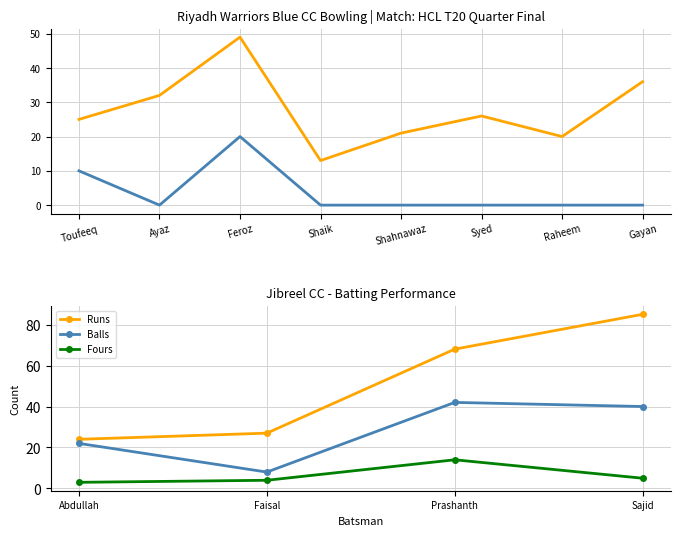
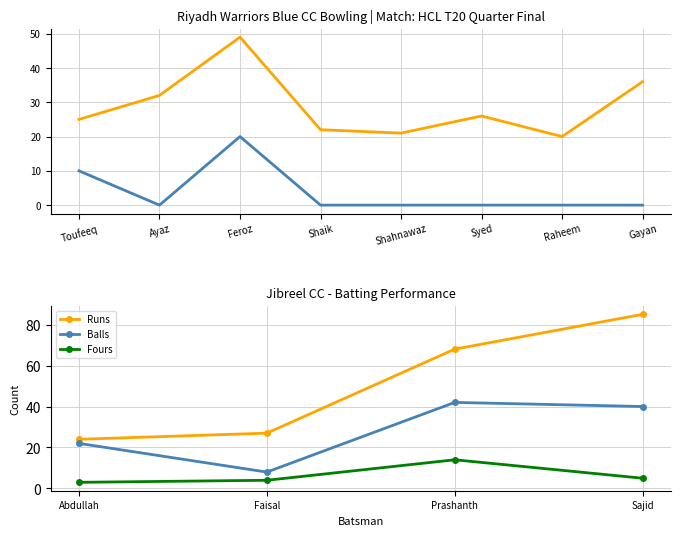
  {
    "Riyadh Warriors Blue CC Bowling | Match: HCL T20 Quarter Final": {
      "Runs": {
        "Toufeeq": 25,
        "Ayaz": 32,
        "Feroz": 49,
-       "Shaik": 13,
+       "Shaik": 22,
        "Shahnawaz": 21,
        "Syed": 26,
        "Raheem": 20,
        "Gayan": 36
      }
    },
    "Jibreel CC - Batting Performance": {
      "Runs": {
        "Abdullah": 24,
        "Faisal": 27,
        "Prashanth": 68,
        "Sajid": 85
      },
      "Balls": {
        "Abdullah": 22,
        "Faisal": 8,
        "Prashanth": 42,
        "Sajid": 40
      },
      "Fours": {
        "Abdullah": 3,
        "Faisal": 4,
        "Prashanth": 14,
        "Sajid": 5
      }
    }
  }
